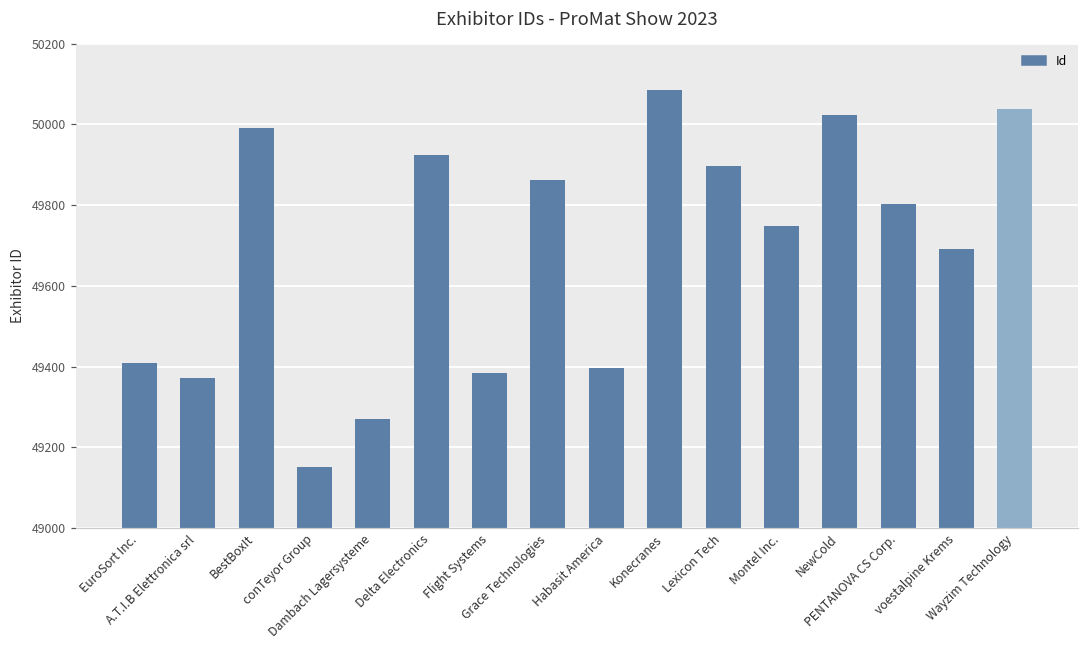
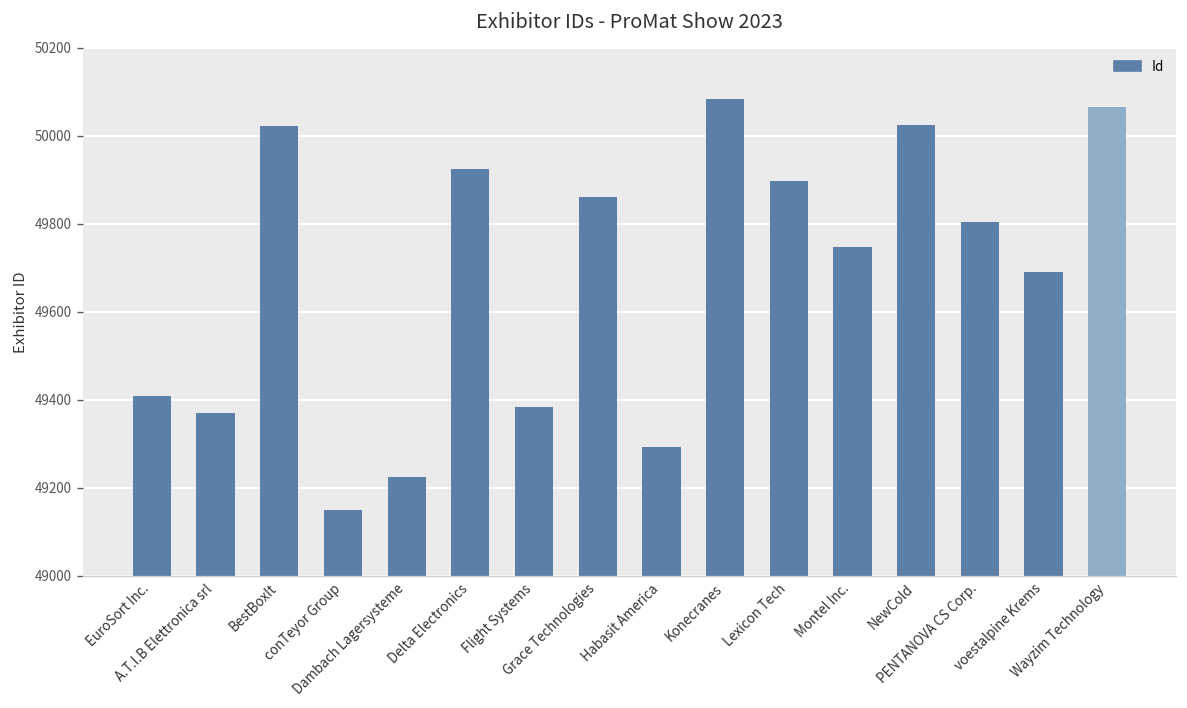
  {
    "EuroSort Inc.": 49410,
    "A.T.I.B Elettronica srl": 49370,
-   "BestBoxIt": 49990,
+   "BestBoxIt": 50020,
    "conTeyor Group": 49150,
-   "Dambach Lagersysteme": 49270,
+   "Dambach Lagersysteme": 49230,
    "Delta Electronics": 49930,
    "Flight Systems": 49380,
    "Grace Technologies": 49860,
-   "Habasit America": 49400,
+   "Habasit America": 49290,
    "Konecranes": 50080,
    "Lexicon Tech": 49900,
    "Montel Inc.": 49750,
    "NewCold": 50020,
    "PENTANOVA CS Corp.": 49800,
    "voestalpine Krems": 49690,
-   "Wayzim Technology": 50040
+   "Wayzim Technology": 50070
  }
